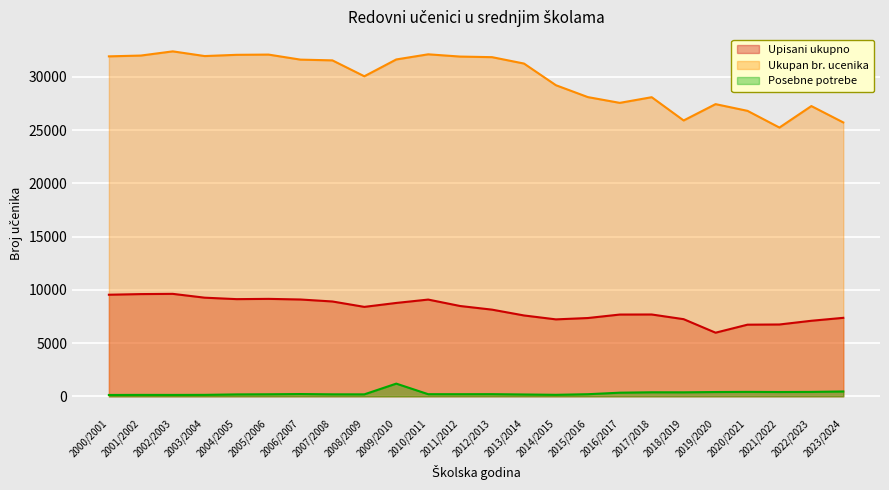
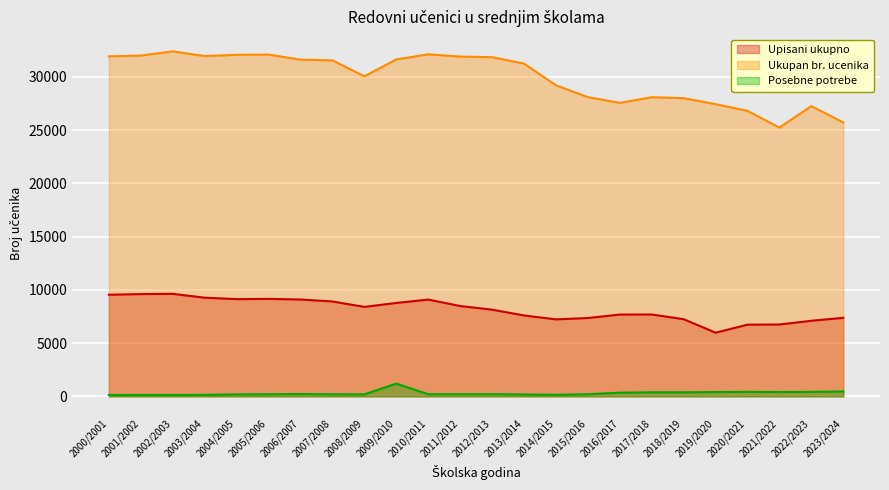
  {
    "Upisani ukupno": {
      "2000/2001": 9500,
      "2001/2002": 9600,
      "2002/2003": 9600,
      "2003/2004": 9300,
      "2004/2005": 9100,
      "2005/2006": 9200,
      "2006/2007": 9100,
      "2007/2008": 8900,
      "2008/2009": 8400,
      "2009/2010": 8800,
      "2010/2011": 9100,
      "2011/2012": 8500,
      "2012/2013": 8100,
      "2013/2014": 7600,
      "2014/2015": 7200,
      "2015/2016": 7400,
      "2016/2017": 7700,
      "2017/2018": 7700,
      "2018/2019": 7200,
      "2019/2020": 6000,
      "2020/2021": 6700,
      "2021/2022": 6700,
      "2022/2023": 7100,
      "2023/2024": 7400
    },
    "Ukupan br. ucenika": {
      "2000/2001": 31900,
      "2001/2002": 32000,
      "2002/2003": 32400,
      "2003/2004": 32000,
      "2004/2005": 32100,
      "2005/2006": 32100,
      "2006/2007": 31600,
      "2007/2008": 31600,
      "2008/2009": 30100,
      "2009/2010": 31600,
      "2010/2011": 32100,
      "2011/2012": 31900,
      "2012/2013": 31900,
      "2013/2014": 31300,
      "2014/2015": 29200,
      "2015/2016": 28100,
      "2016/2017": 27600,
      "2017/2018": 28100,
-     "2018/2019": 25900,
+     "2018/2019": 28000,
      "2019/2020": 27400,
      "2020/2021": 26800,
      "2021/2022": 25200,
      "2022/2023": 27300,
      "2023/2024": 25700
    },
    "Posebne potrebe": {
      "2000/2001": 100,
      "2001/2002": 100,
      "2002/2003": 100,
      "2003/2004": 100,
      "2004/2005": 200,
      "2005/2006": 200,
      "2006/2007": 200,
      "2007/2008": 200,
      "2008/2009": 200,
      "2009/2010": 1200,
      "2010/2011": 200,
      "2011/2012": 200,
      "2012/2013": 200,
      "2013/2014": 200,
      "2014/2015": 100,
      "2015/2016": 200,
      "2016/2017": 300,
      "2017/2018": 400,
      "2018/2019": 400,
      "2019/2020": 400,
      "2020/2021": 400,
      "2021/2022": 400,
      "2022/2023": 400,
      "2023/2024": 500
    }
  }
